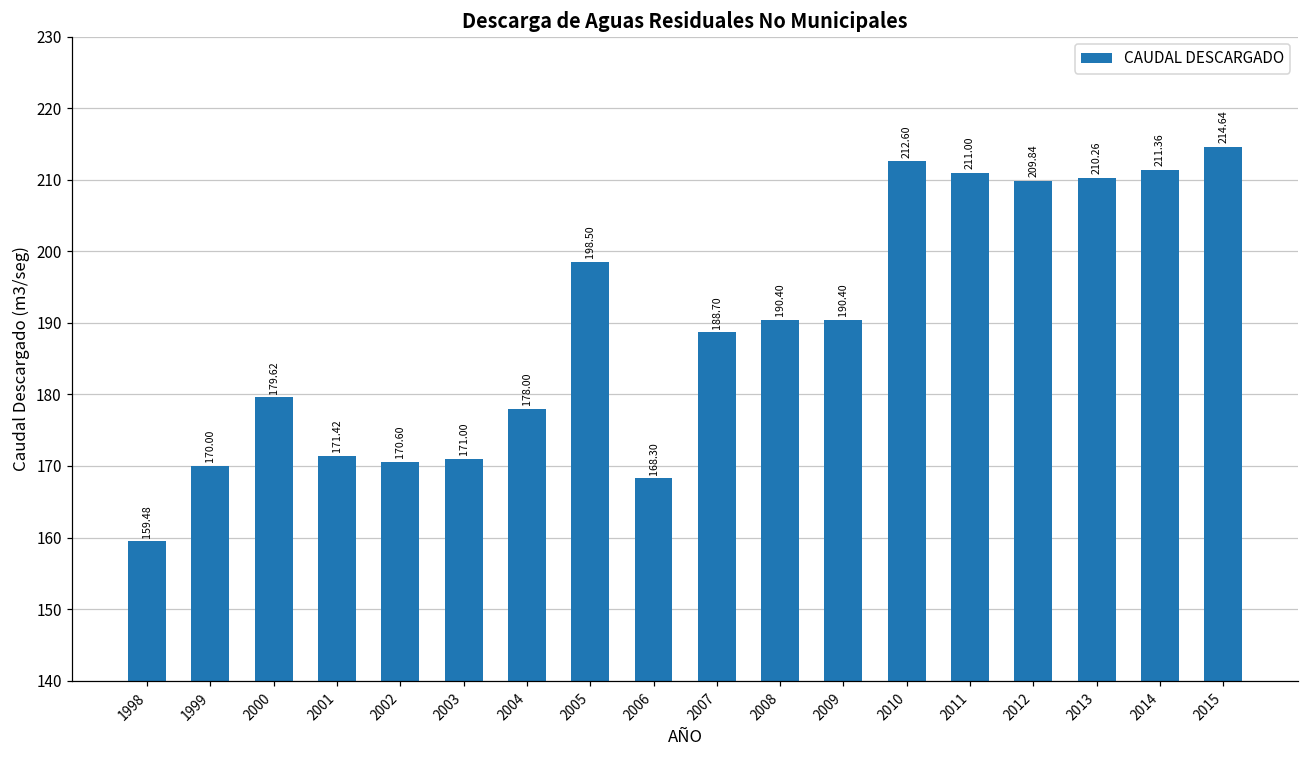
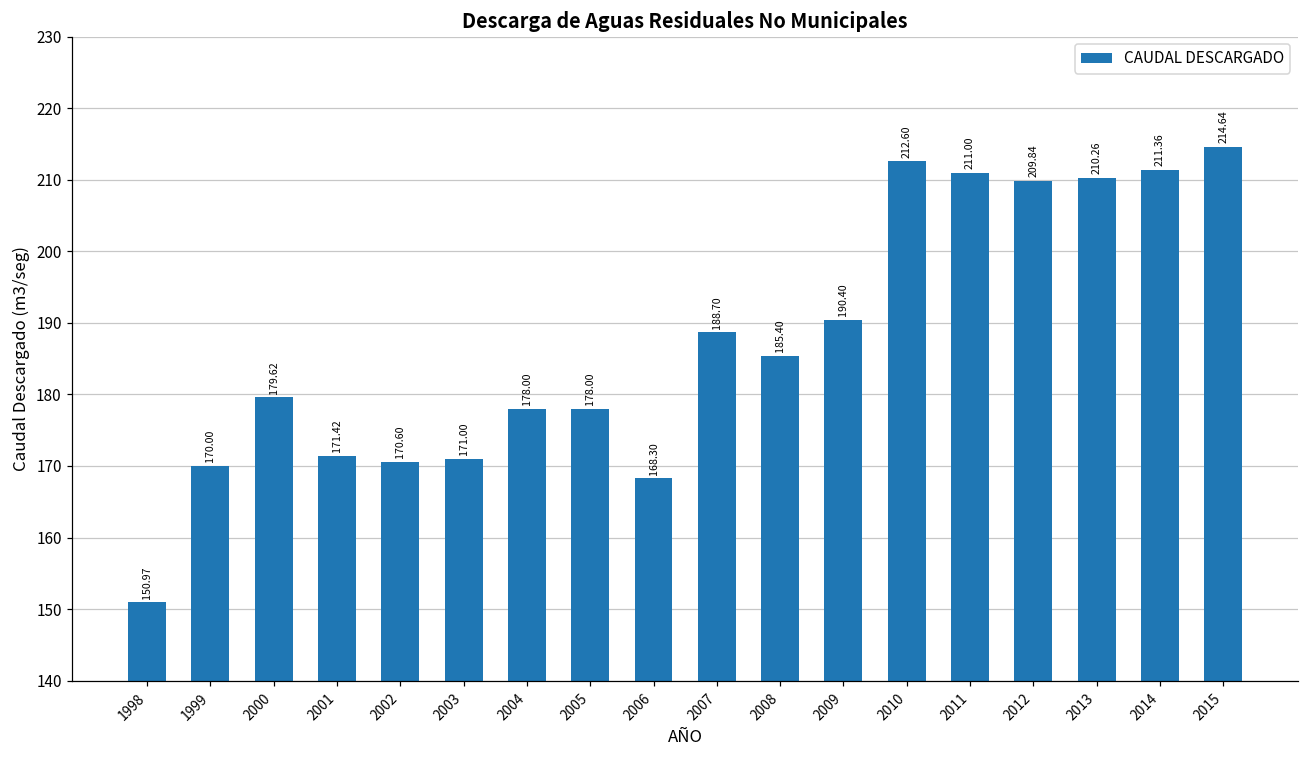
  {
-   "1998": 159.48,
+   "1998": 150.97,
    "1999": 170.00,
    "2000": 179.62,
    "2001": 171.42,
    "2002": 170.60,
    "2003": 171.00,
    "2004": 178.00,
-   "2005": 198.50,
+   "2005": 178.00,
    "2006": 168.30,
    "2007": 188.70,
-   "2008": 190.40,
+   "2008": 185.40,
    "2009": 190.40,
    "2010": 212.60,
    "2011": 211.00,
    "2012": 209.84,
    "2013": 210.26,
    "2014": 211.36,
    "2015": 214.64
  }
